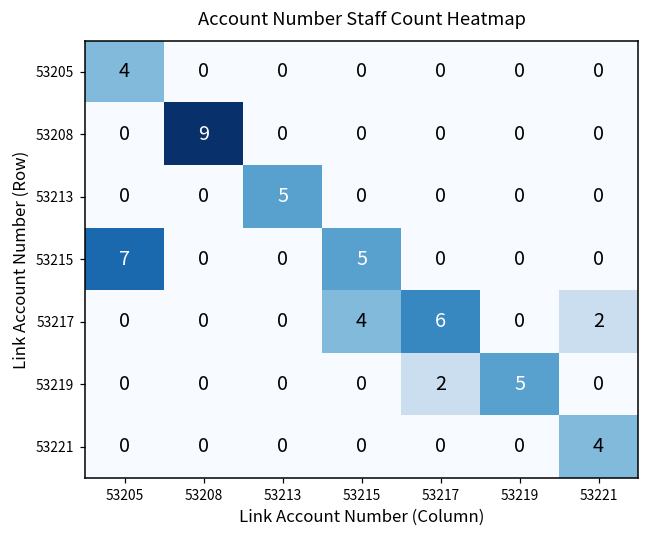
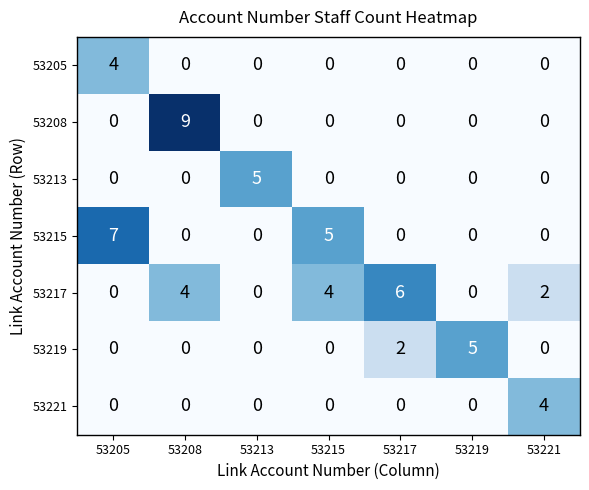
  {
    "53205": {
      "53205": 4,
      "53208": 0,
      "53213": 0,
      "53215": 0,
      "53217": 0,
      "53219": 0,
      "53221": 0
    },
    "53208": {
      "53205": 0,
      "53208": 9,
      "53213": 0,
      "53215": 0,
      "53217": 0,
      "53219": 0,
      "53221": 0
    },
    "53213": {
      "53205": 0,
      "53208": 0,
      "53213": 5,
      "53215": 0,
      "53217": 0,
      "53219": 0,
      "53221": 0
    },
    "53215": {
      "53205": 7,
      "53208": 0,
      "53213": 0,
      "53215": 5,
      "53217": 0,
      "53219": 0,
      "53221": 0
    },
    "53217": {
      "53205": 0,
-     "53208": 0,
+     "53208": 4,
      "53213": 0,
      "53215": 4,
      "53217": 6,
      "53219": 0,
      "53221": 2
    },
    "53219": {
      "53205": 0,
      "53208": 0,
      "53213": 0,
      "53215": 0,
      "53217": 2,
      "53219": 5,
      "53221": 0
    },
    "53221": {
      "53205": 0,
      "53208": 0,
      "53213": 0,
      "53215": 0,
      "53217": 0,
      "53219": 0,
      "53221": 4
    }
  }
